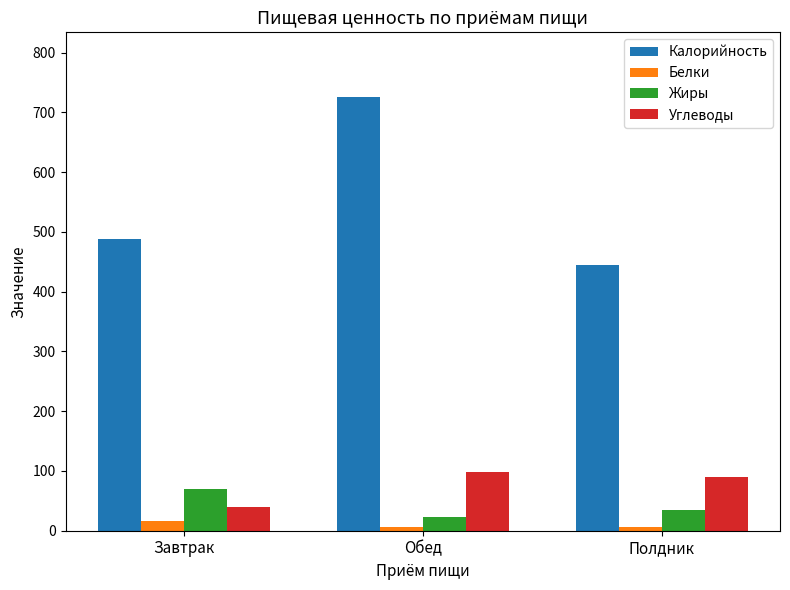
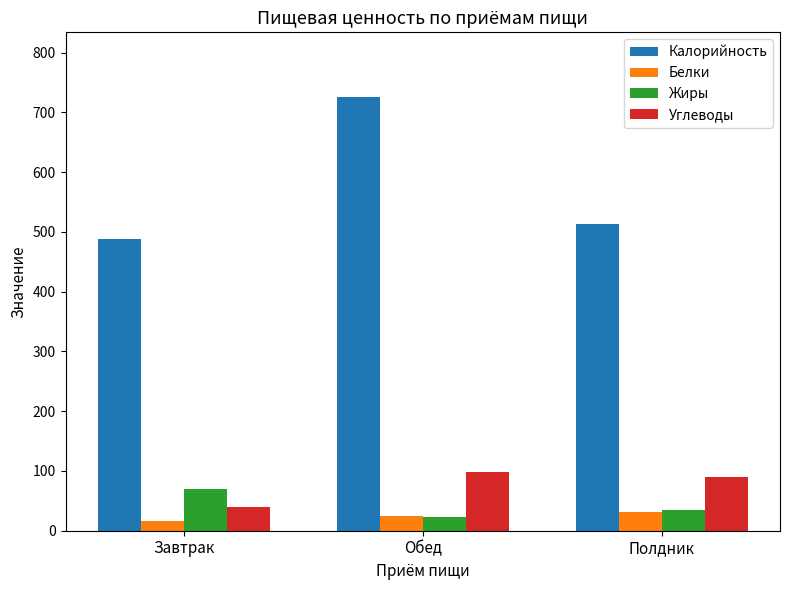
  {
    "Калорийность": {
      "Завтрак": 490,
      "Обед": 730,
-     "Полдник": 450
+     "Полдник": 510
    },
    "Белки": {
      "Завтрак": 20,
-     "Обед": 10,
-     "Полдник": 10
+     "Обед": 20,
+     "Полдник": 30
    },
    "Жиры": {
      "Завтрак": 70,
      "Обед": 20,
      "Полдник": 30
    },
    "Углеводы": {
      "Завтрак": 40,
      "Обед": 100,
      "Полдник": 90
    }
  }
